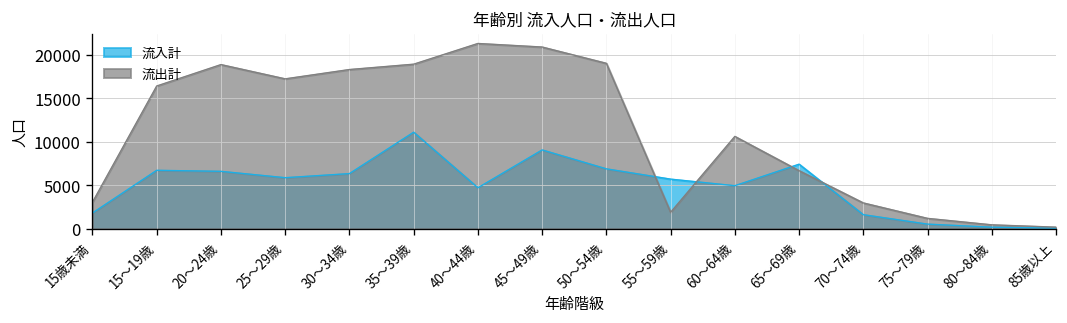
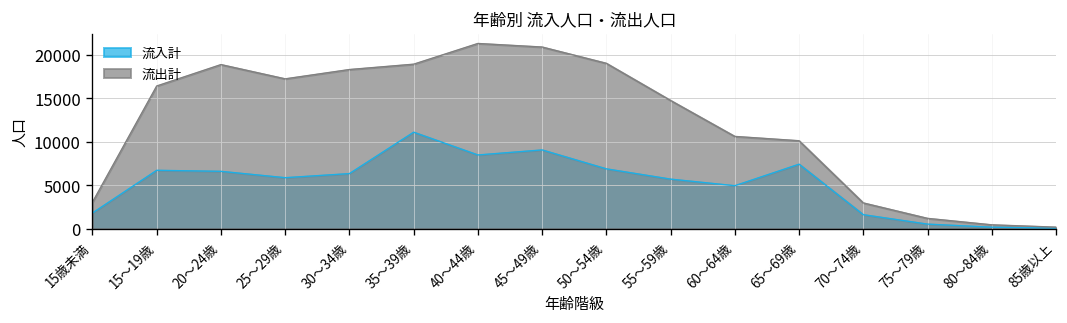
  {
    "流入計": {
      "15歳未満": 2000,
      "15～19歳": 7000,
      "20～24歳": 7000,
      "25～29歳": 6000,
      "30～34歳": 6000,
      "35～39歳": 11000,
-     "40～44歳": 5000,
+     "40～44歳": 8000,
      "45～49歳": 9000,
      "50～54歳": 7000,
      "55～59歳": 6000,
      "60～64歳": 5000,
      "65～69歳": 7000,
      "70～74歳": 2000,
      "75～79歳": 1000
    },
    "流出計": {
      "15歳未満": 3000,
      "15～19歳": 16000,
      "20～24歳": 19000,
      "25～29歳": 17000,
      "30～34歳": 18000,
      "35～39歳": 19000,
      "40～44歳": 21000,
      "45～49歳": 21000,
      "50～54歳": 19000,
-     "55～59歳": 2000,
+     "55～59歳": 15000,
      "60～64歳": 11000,
-     "65～69歳": 7000,
+     "65～69歳": 10000,
      "70～74歳": 3000,
      "75～79歳": 1000
    }
  }
